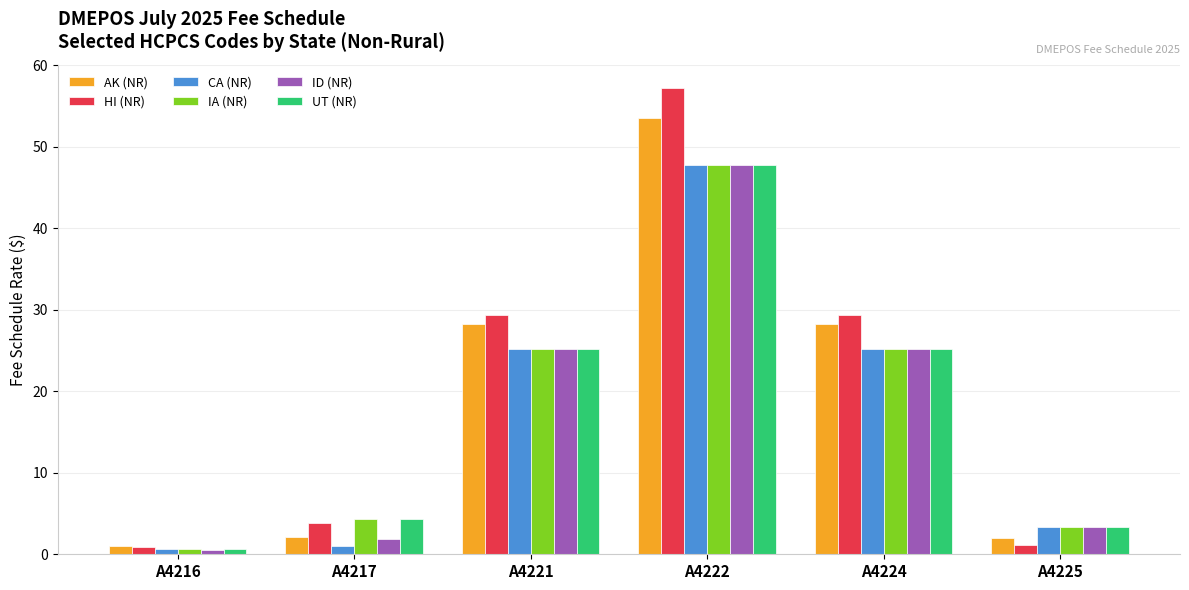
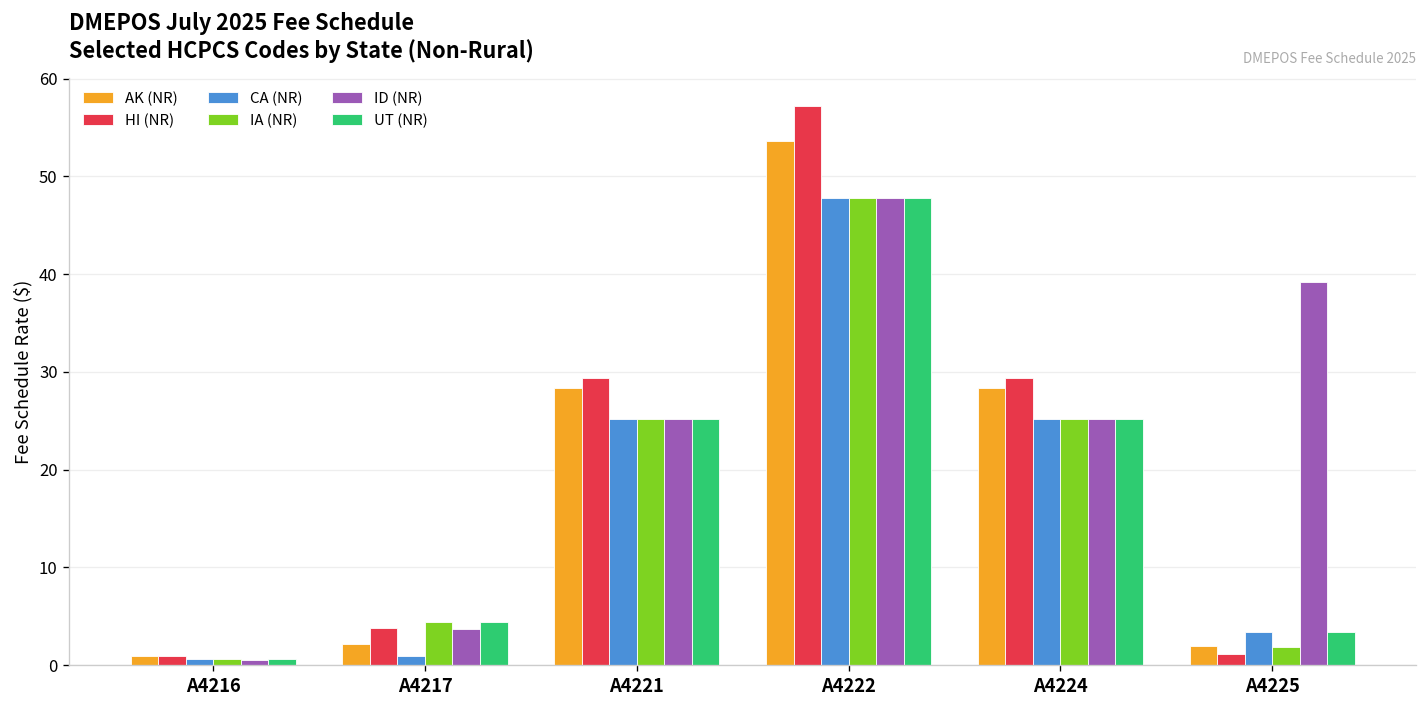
  {
    "AK (NR)": {
      "A4216": 1,
      "A4217": 2,
      "A4221": 28,
      "A4222": 54,
      "A4224": 28,
      "A4225": 2
    },
    "HI (NR)": {
      "A4216": 1,
      "A4217": 4,
      "A4221": 29,
      "A4222": 57,
      "A4224": 29,
      "A4225": 1
    },
    "CA (NR)": {
      "A4216": 1,
      "A4217": 1,
      "A4221": 25,
      "A4222": 48,
      "A4224": 25,
      "A4225": 3
    },
    "IA (NR)": {
      "A4216": 1,
      "A4217": 4,
      "A4221": 25,
      "A4222": 48,
      "A4224": 25,
-     "A4225": 3
+     "A4225": 2
    },
    "ID (NR)": {
      "A4216": 1,
-     "A4217": 2,
+     "A4217": 4,
      "A4221": 25,
      "A4222": 48,
      "A4224": 25,
-     "A4225": 3
+     "A4225": 39
    },
    "UT (NR)": {
      "A4216": 1,
      "A4217": 4,
      "A4221": 25,
      "A4222": 48,
      "A4224": 25,
      "A4225": 3
    }
  }
